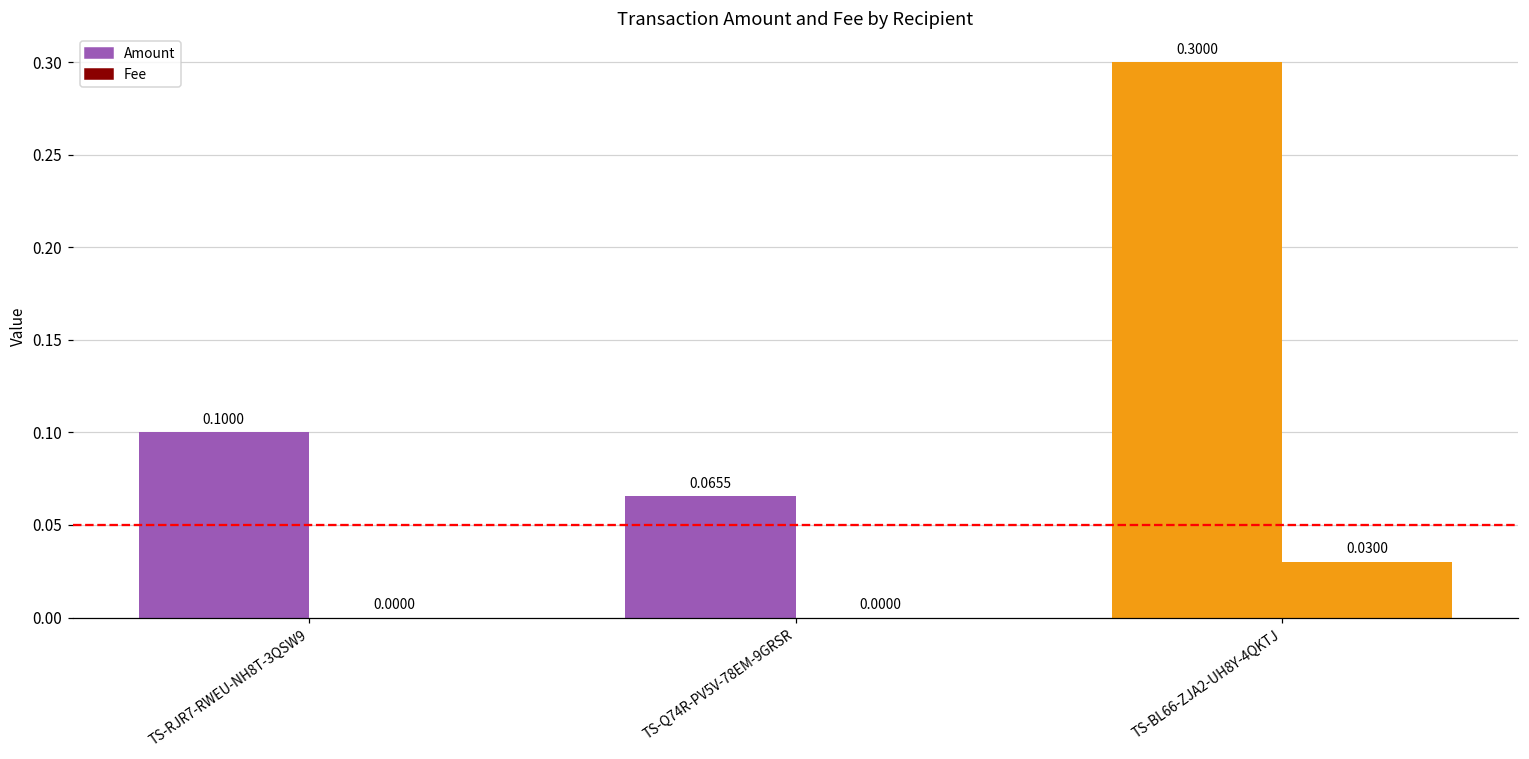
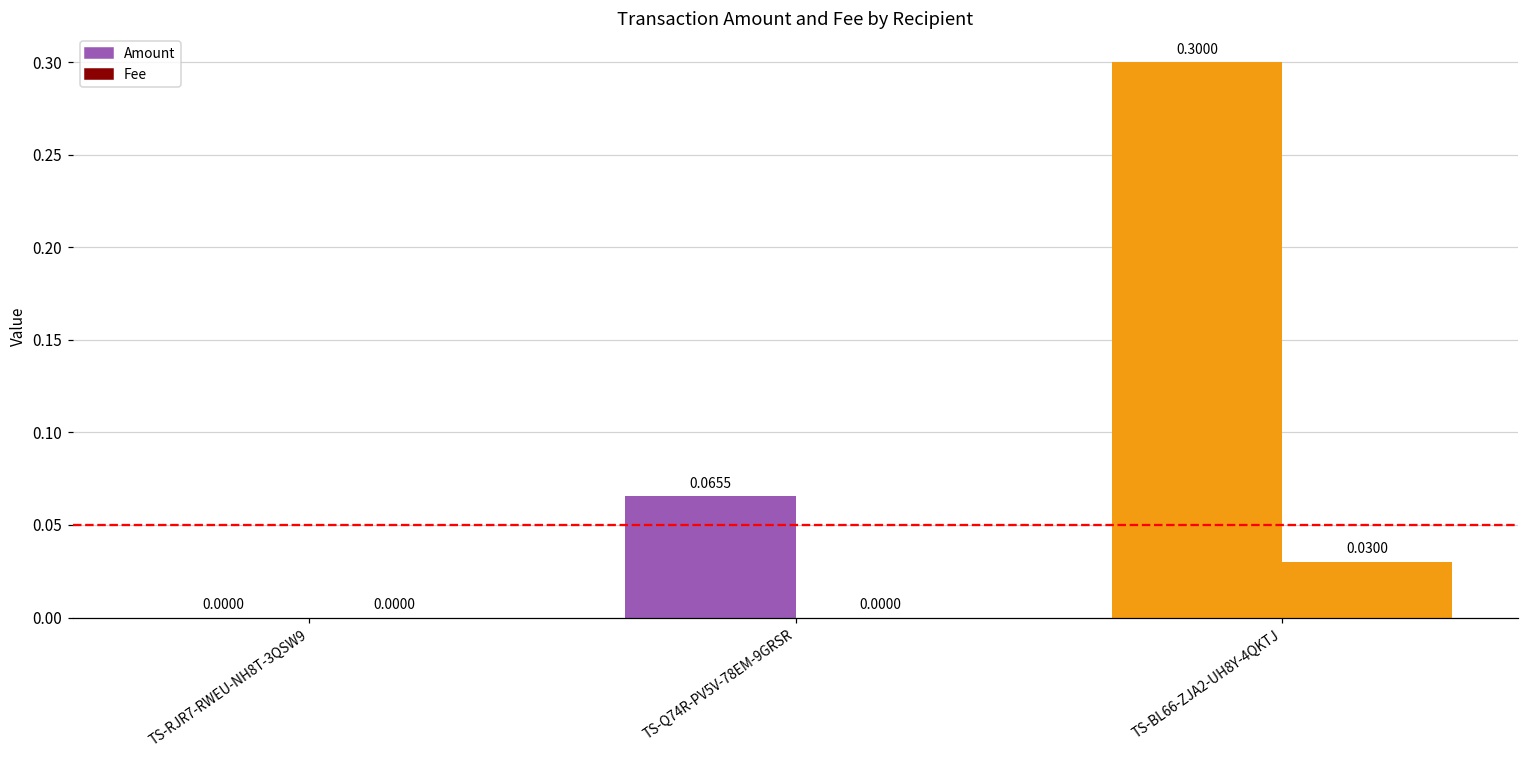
  {
    "Amount": {
-     "TS-RJR7-RWEU-NH8T-3QSW9": 0.1000,
+     "TS-RJR7-RWEU-NH8T-3QSW9": 0.0000,
      "TS-Q74R-PV5V-78EM-9GRSR": 0.0655,
      "TS-BL66-ZJA2-UH8Y-4QKTJ": 0.3000
    },
    "Fee": {
      "TS-RJR7-RWEU-NH8T-3QSW9": 0.0000,
      "TS-Q74R-PV5V-78EM-9GRSR": 0.0000,
      "TS-BL66-ZJA2-UH8Y-4QKTJ": 0.0300
    }
  }
